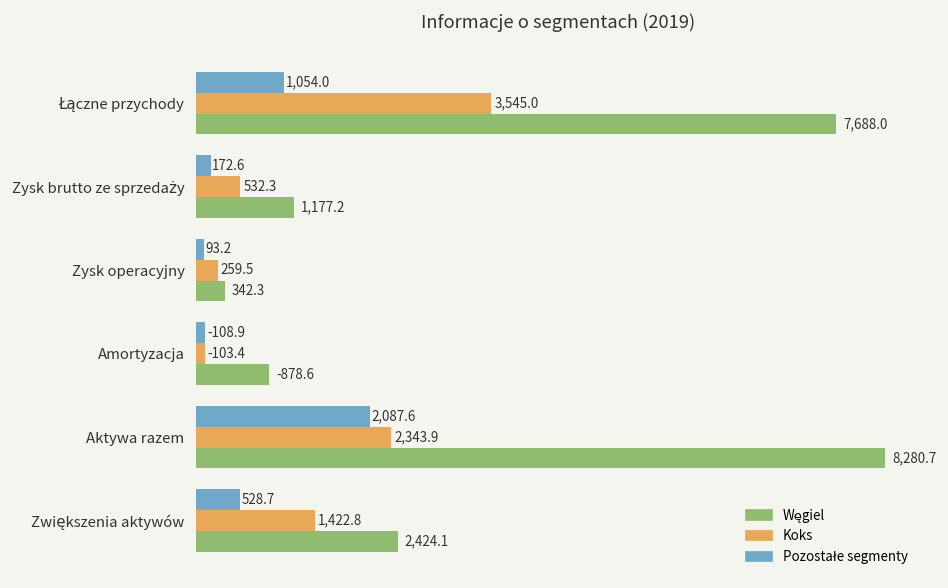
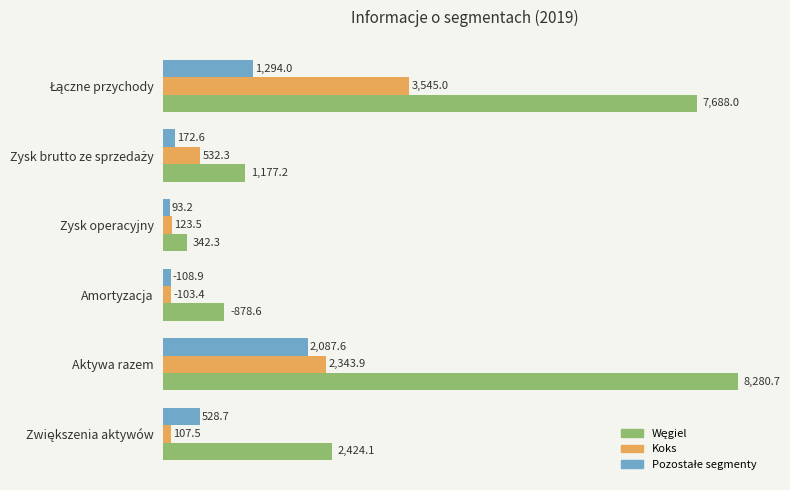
  {
    "Węgiel": {
      "Łączne przychody": "7,688.0",
      "Zysk brutto ze sprzedaży": "1,177.2",
      "Zysk operacyjny": "342.3",
      "Aktywa razem": "8,280.7",
      "Zwiększenia aktywów": "2,424.1"
    },
    "Koks": {
      "Łączne przychody": "3,545.0",
      "Zysk brutto ze sprzedaży": "532.3",
-     "Zysk operacyjny": "259.5",
+     "Zysk operacyjny": "123.5",
      "Aktywa razem": "2,343.9",
-     "Zwiększenia aktywów": "1,422.8"
+     "Zwiększenia aktywów": "107.5"
    },
    "Pozostałe segmenty": {
-     "Łączne przychody": "1,054.0",
+     "Łączne przychody": "1,294.0",
      "Zysk brutto ze sprzedaży": "172.6",
      "Zysk operacyjny": "93.2",
      "Aktywa razem": "2,087.6",
      "Zwiększenia aktywów": "528.7"
    }
  }
